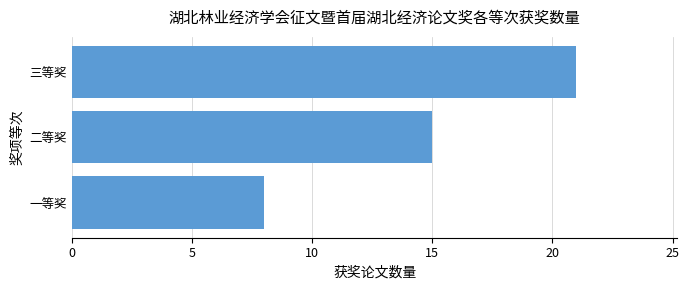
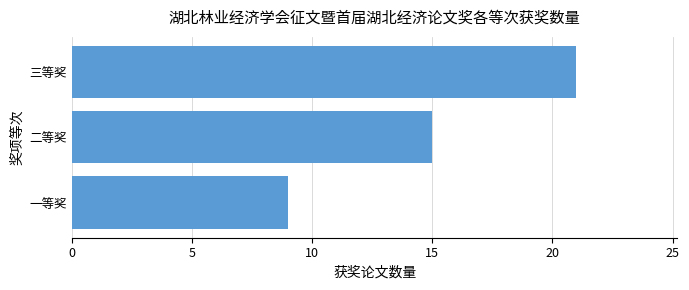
  {
    "三等奖": 21,
    "二等奖": 15,
-   "一等奖": 8
+   "一等奖": 9
  }
